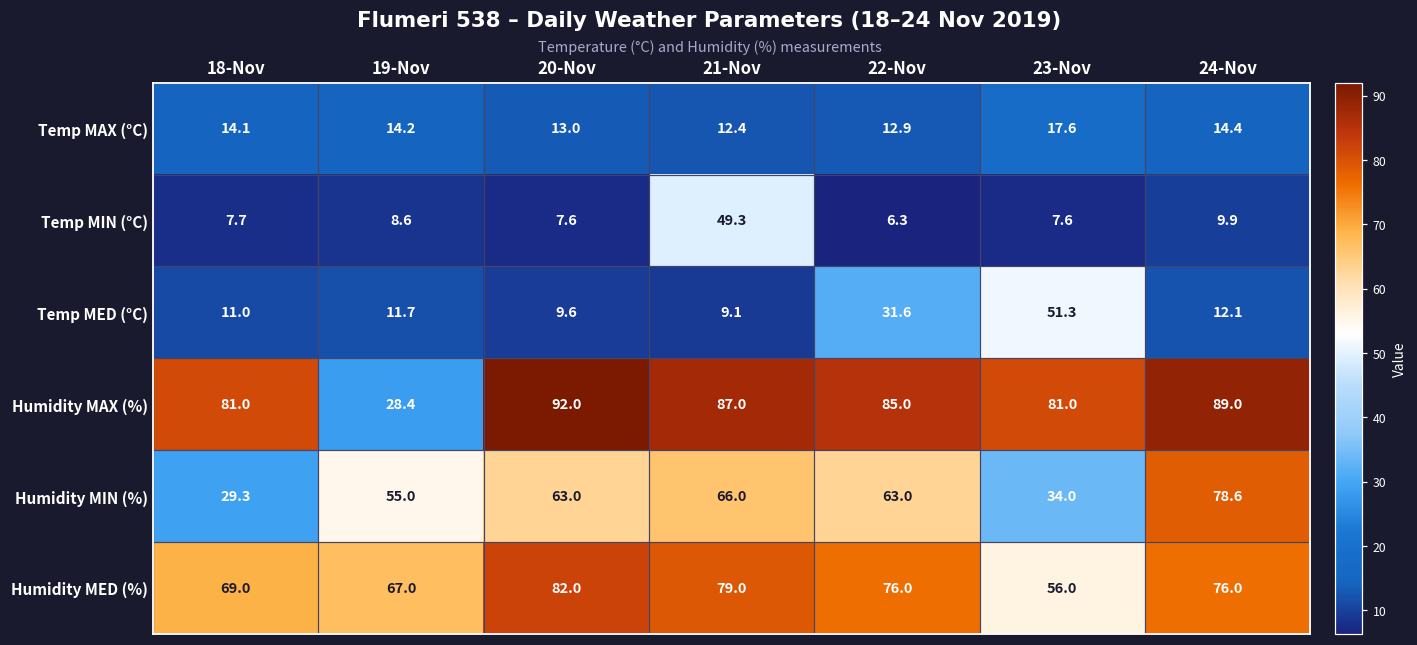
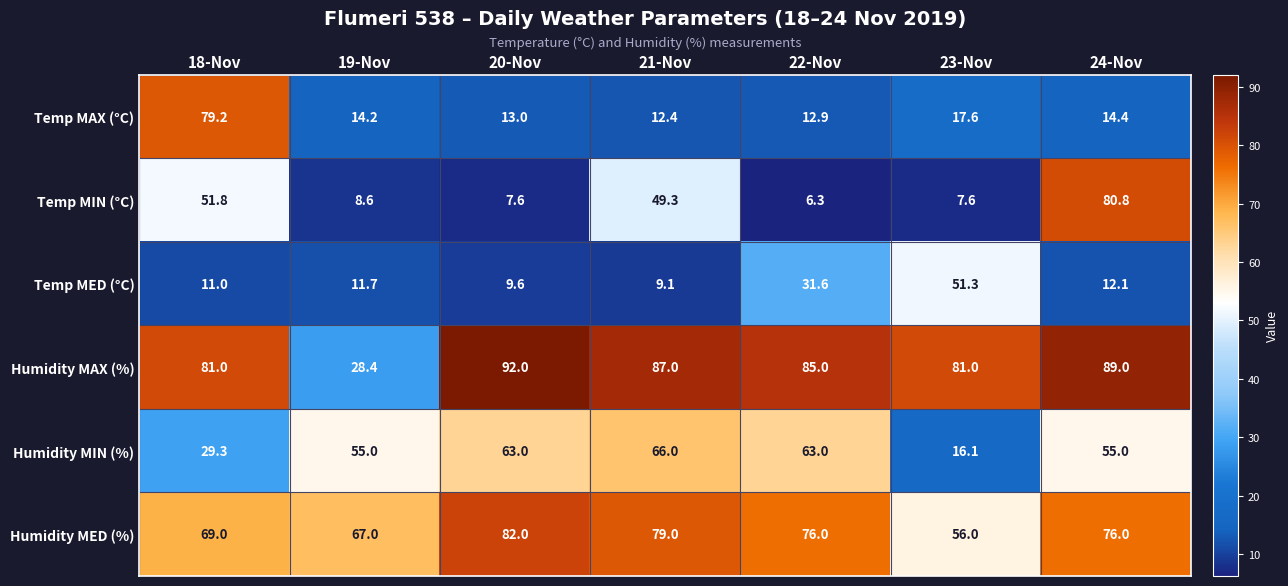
  {
    "Temp MAX (°C)": {
-     "18-Nov": 14.1,
+     "18-Nov": 79.2,
      "19-Nov": 14.2,
      "20-Nov": 13.0,
      "21-Nov": 12.4,
      "22-Nov": 12.9,
      "23-Nov": 17.6,
      "24-Nov": 14.4
    },
    "Temp MIN (°C)": {
-     "18-Nov": 7.7,
+     "18-Nov": 51.8,
      "19-Nov": 8.6,
      "20-Nov": 7.6,
      "21-Nov": 49.3,
      "22-Nov": 6.3,
      "23-Nov": 7.6,
-     "24-Nov": 9.9
+     "24-Nov": 80.8
    },
    "Temp MED (°C)": {
      "18-Nov": 11.0,
      "19-Nov": 11.7,
      "20-Nov": 9.6,
      "21-Nov": 9.1,
      "22-Nov": 31.6,
      "23-Nov": 51.3,
      "24-Nov": 12.1
    },
    "Humidity MAX (%)": {
      "18-Nov": 81.0,
      "19-Nov": 28.4,
      "20-Nov": 92.0,
      "21-Nov": 87.0,
      "22-Nov": 85.0,
      "23-Nov": 81.0,
      "24-Nov": 89.0
    },
    "Humidity MIN (%)": {
      "18-Nov": 29.3,
      "19-Nov": 55.0,
      "20-Nov": 63.0,
      "21-Nov": 66.0,
      "22-Nov": 63.0,
-     "23-Nov": 34.0,
-     "24-Nov": 78.6
+     "23-Nov": 16.1,
+     "24-Nov": 55.0
    },
    "Humidity MED (%)": {
      "18-Nov": 69.0,
      "19-Nov": 67.0,
      "20-Nov": 82.0,
      "21-Nov": 79.0,
      "22-Nov": 76.0,
      "23-Nov": 56.0,
      "24-Nov": 76.0
    }
  }
